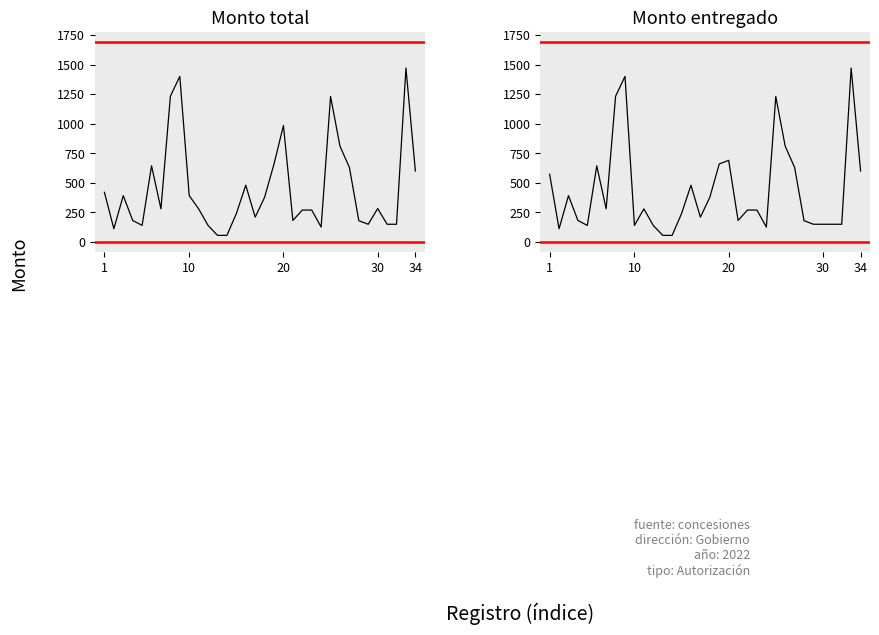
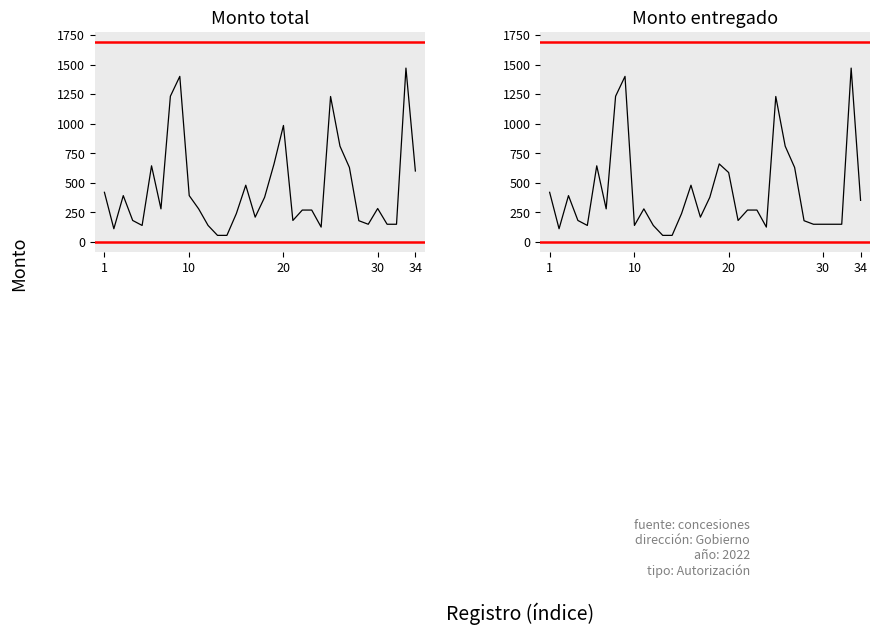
  {
    "Monto total": {
      "1": 420,
      "10": 390,
      "20": 990,
      "30": 280,
      "34": 600
    },
    "Monto entregado": {
-     "1": 570,
+     "1": 420,
      "10": 140,
-     "20": 690,
+     "20": 590,
      "30": 150,
-     "34": 600
+     "34": 350
    }
  }
